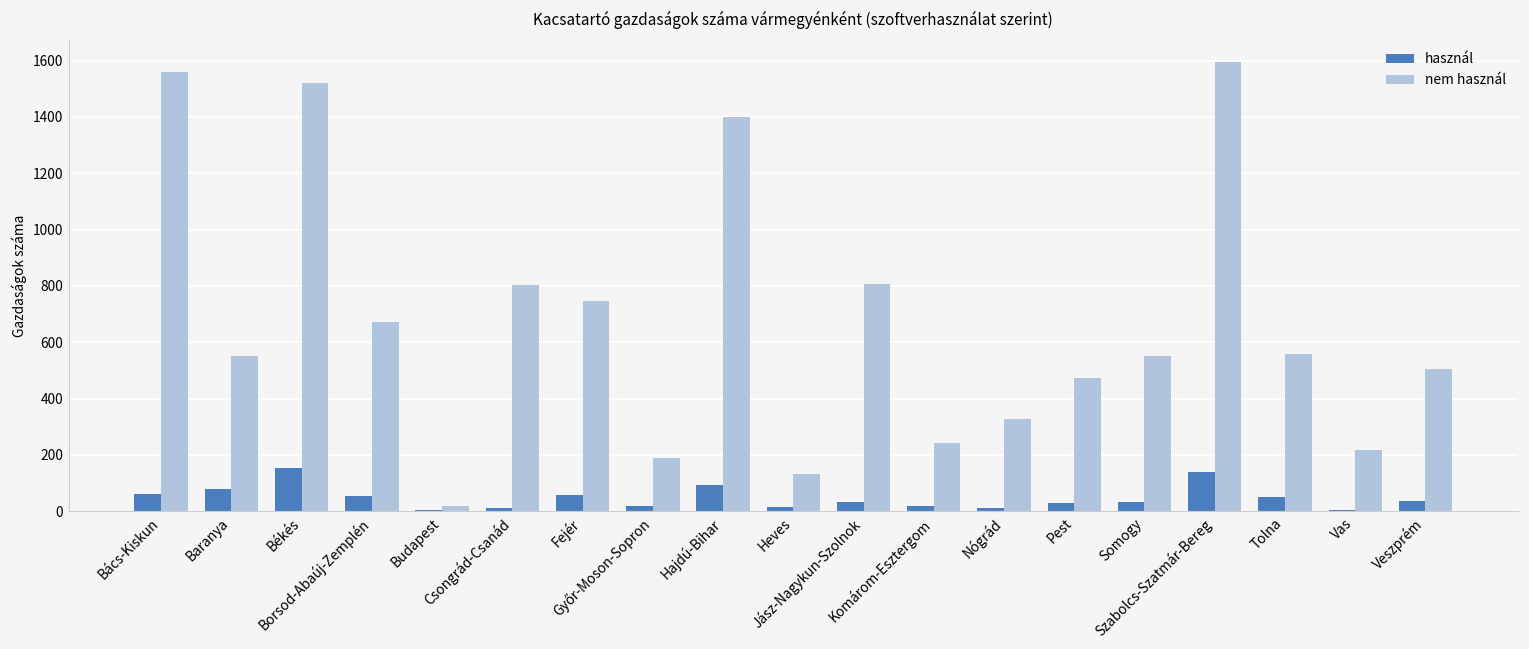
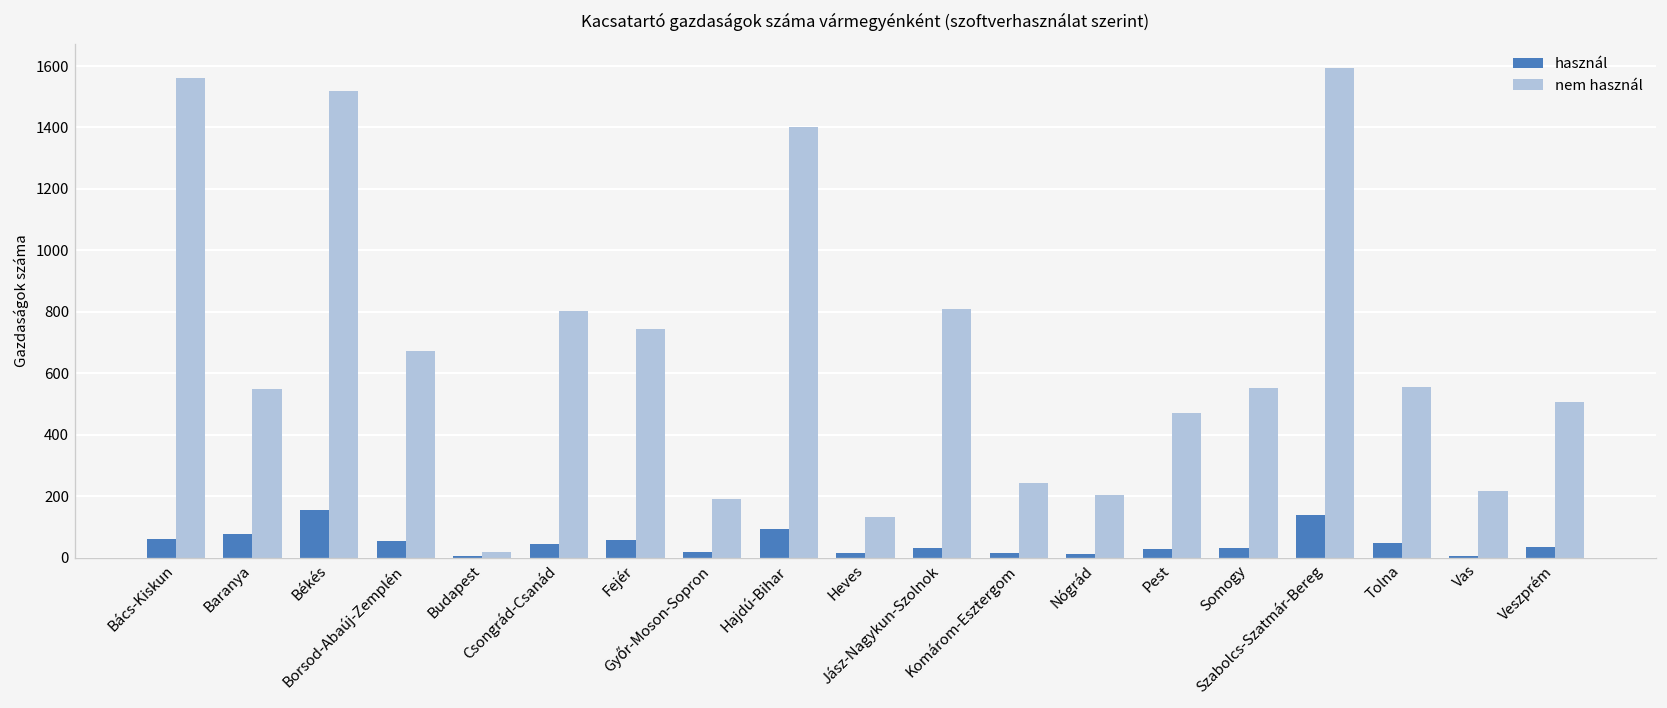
  {
    "használ": {
      "Bács-Kiskun": 60,
      "Baranya": 80,
      "Békés": 150,
      "Borsod-Abaúj-Zemplén": 60,
-     "Csongrád-Csanád": 10,
+     "Csongrád-Csanád": 50,
      "Fejér": 60,
      "Győr-Moson-Sopron": 20,
      "Hajdú-Bihar": 90,
      "Heves": 10,
      "Jász-Nagykun-Szolnok": 30,
      "Komárom-Esztergom": 20,
      "Nógrád": 10,
      "Pest": 30,
      "Somogy": 30,
      "Szabolcs-Szatmár-Bereg": 140,
      "Tolna": 50,
      "Veszprém": 40
    },
    "nem használ": {
      "Bács-Kiskun": 1560,
      "Baranya": 550,
      "Békés": 1520,
      "Borsod-Abaúj-Zemplén": 670,
      "Budapest": 20,
      "Csongrád-Csanád": 800,
      "Fejér": 750,
      "Győr-Moson-Sopron": 190,
      "Hajdú-Bihar": 1400,
      "Heves": 130,
      "Jász-Nagykun-Szolnok": 810,
      "Komárom-Esztergom": 240,
-     "Nógrád": 330,
+     "Nógrád": 200,
      "Pest": 470,
      "Somogy": 550,
      "Szabolcs-Szatmár-Bereg": 1590,
      "Tolna": 560,
      "Vas": 220,
      "Veszprém": 510
    }
  }
